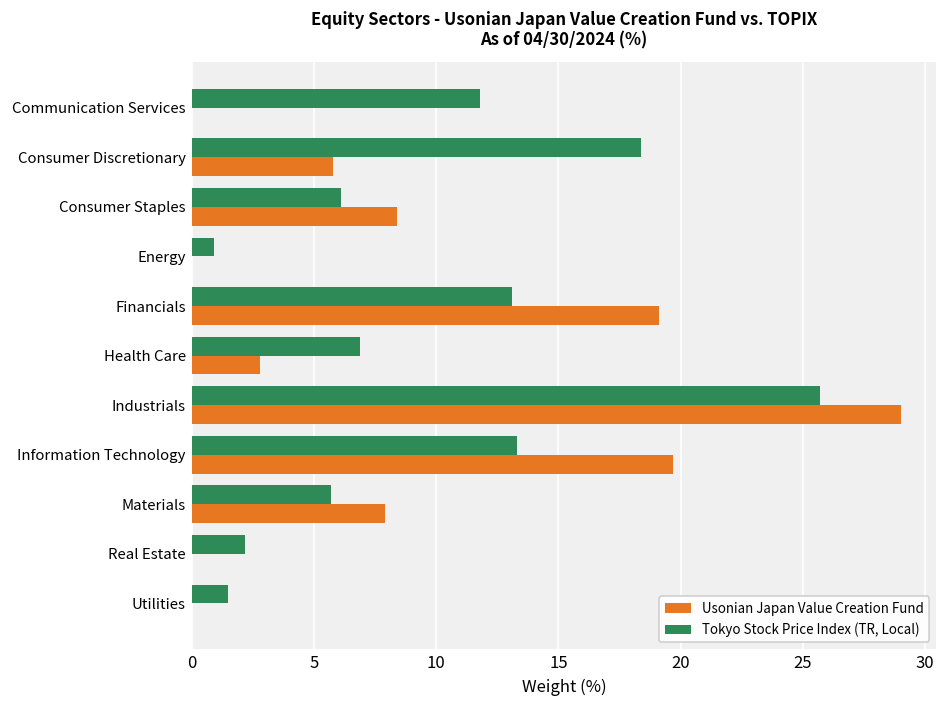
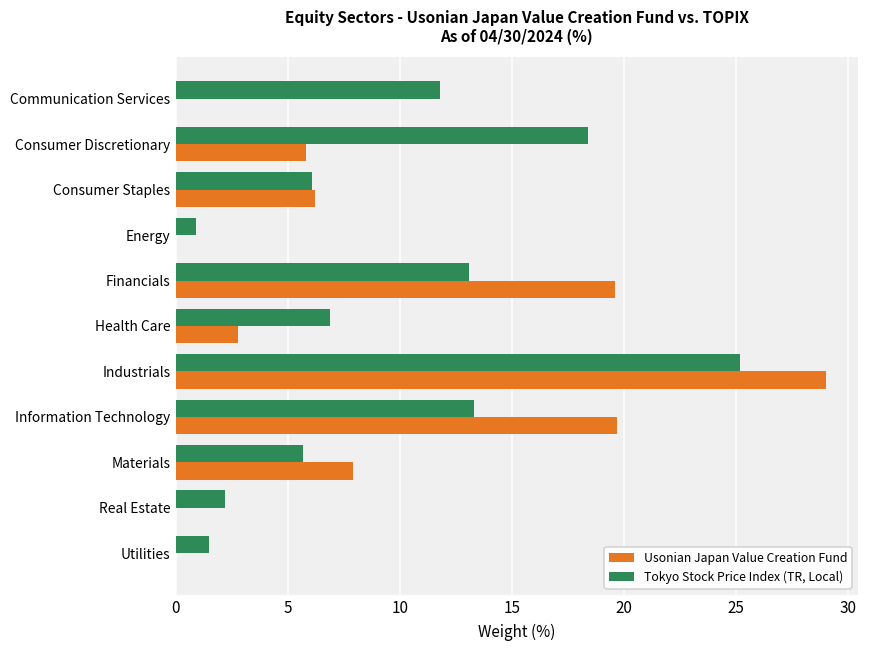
  {
    "Usonian Japan Value Creation Fund": {
      "Communication Services": 0.0,
      "Consumer Discretionary": 5.8,
-     "Consumer Staples": 8.4,
+     "Consumer Staples": 6.2,
      "Energy": 0.0,
-     "Financials": 19.1,
+     "Financials": 19.6,
      "Health Care": 2.8,
      "Industrials": 29.0,
      "Information Technology": 19.7,
      "Materials": 7.9,
      "Real Estate": 0.0,
      "Utilities": 0.0
    },
    "Tokyo Stock Price Index (TR, Local)": {
      "Communication Services": 11.8,
      "Consumer Discretionary": 18.4,
      "Consumer Staples": 6.1,
      "Energy": 0.9,
      "Financials": 13.1,
      "Health Care": 6.9,
-     "Industrials": 25.7,
+     "Industrials": 25.2,
      "Information Technology": 13.3,
      "Materials": 5.7,
      "Real Estate": 2.2,
      "Utilities": 1.5
    }
  }
